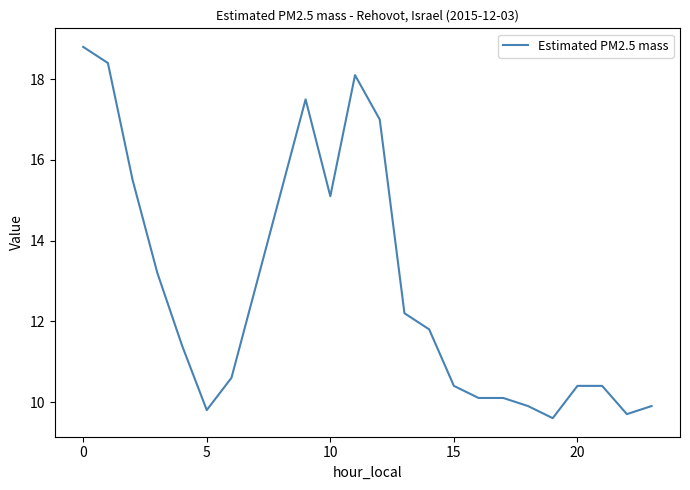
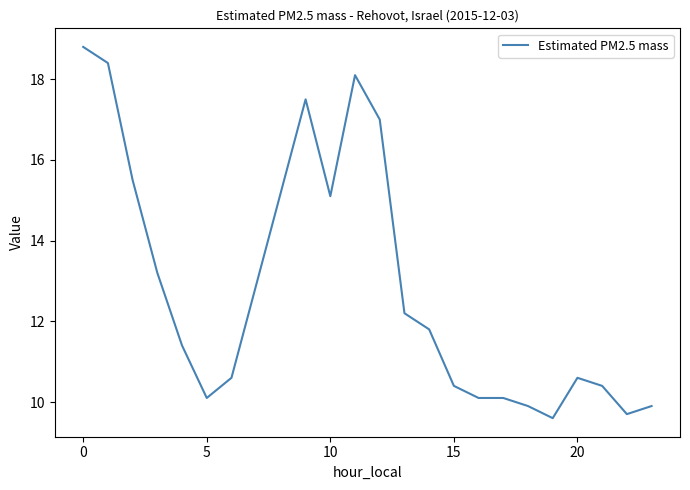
  {
    "0": 18.8,
-   "5": 9.8,
+   "5": 10.1,
    "10": 15.1,
    "15": 10.4,
-   "20": 10.4
+   "20": 10.6
  }
